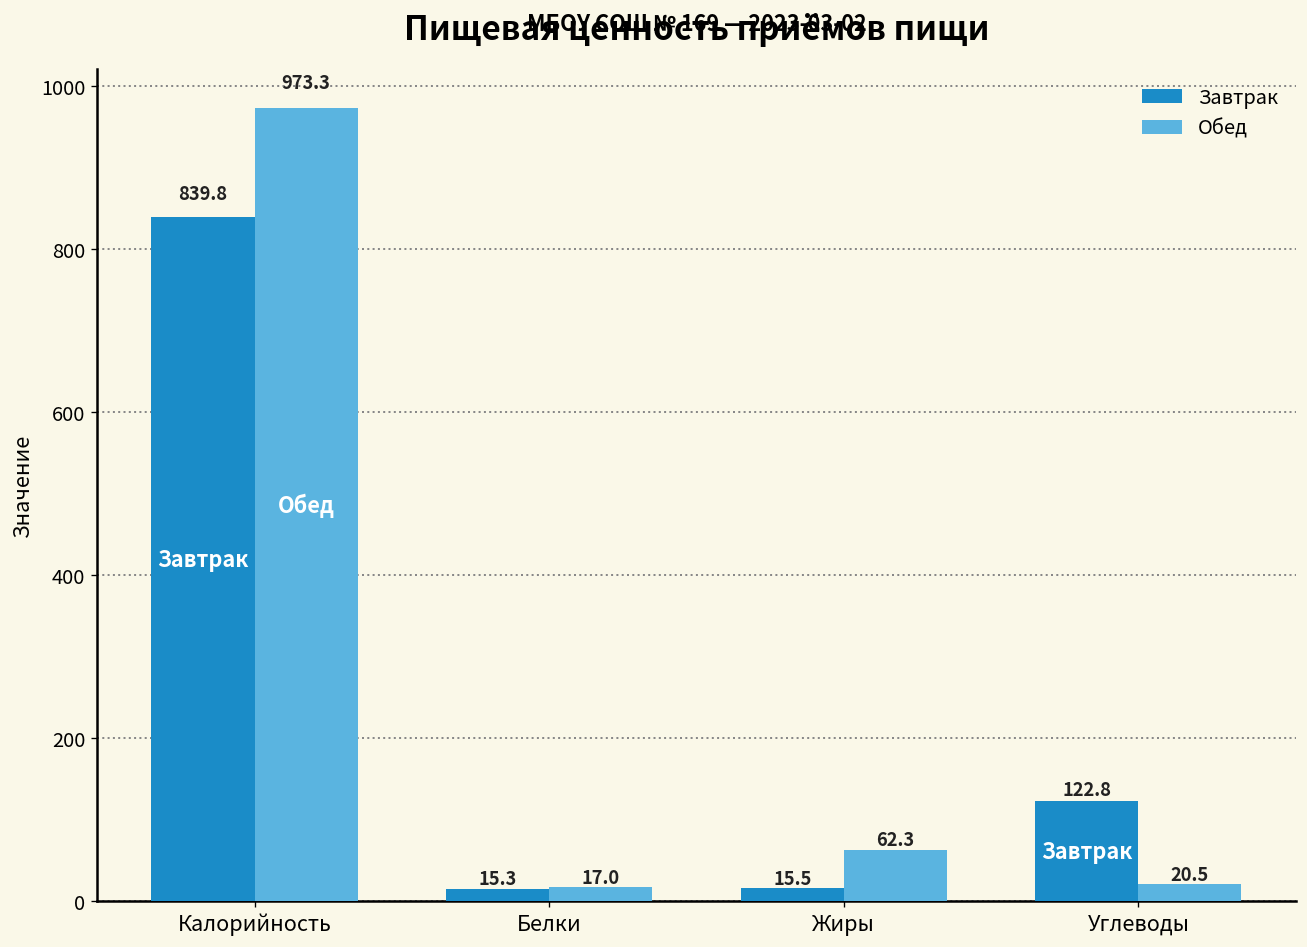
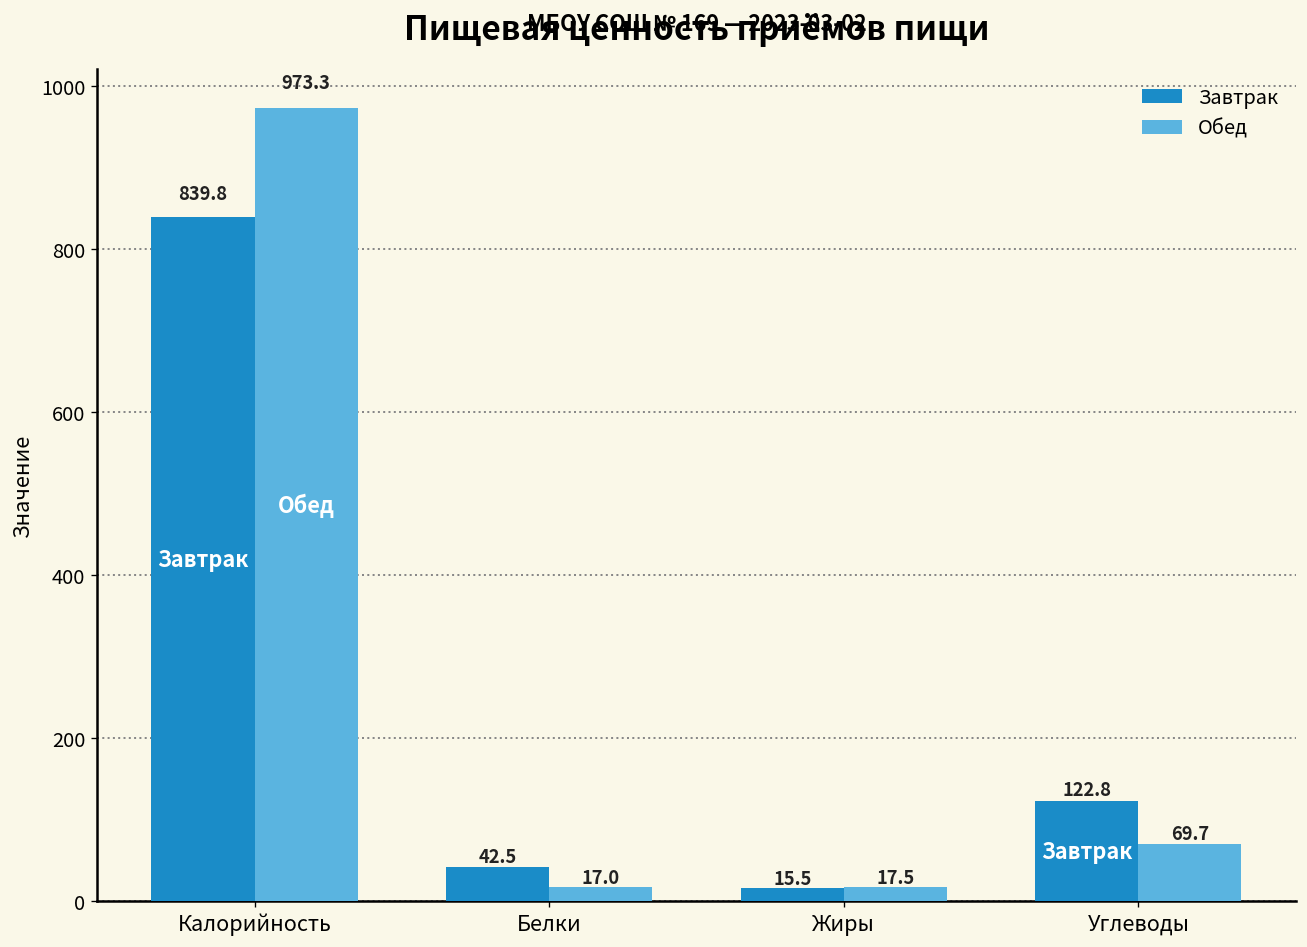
  {
    "Завтрак": {
      "Калорийность": 839.8,
-     "Белки": 15.3,
+     "Белки": 42.5,
      "Жиры": 15.5,
      "Углеводы": 122.8
    },
    "Обед": {
      "Калорийность": 973.3,
      "Белки": 17.0,
-     "Жиры": 62.3,
-     "Углеводы": 20.5
+     "Жиры": 17.5,
+     "Углеводы": 69.7
    }
  }
